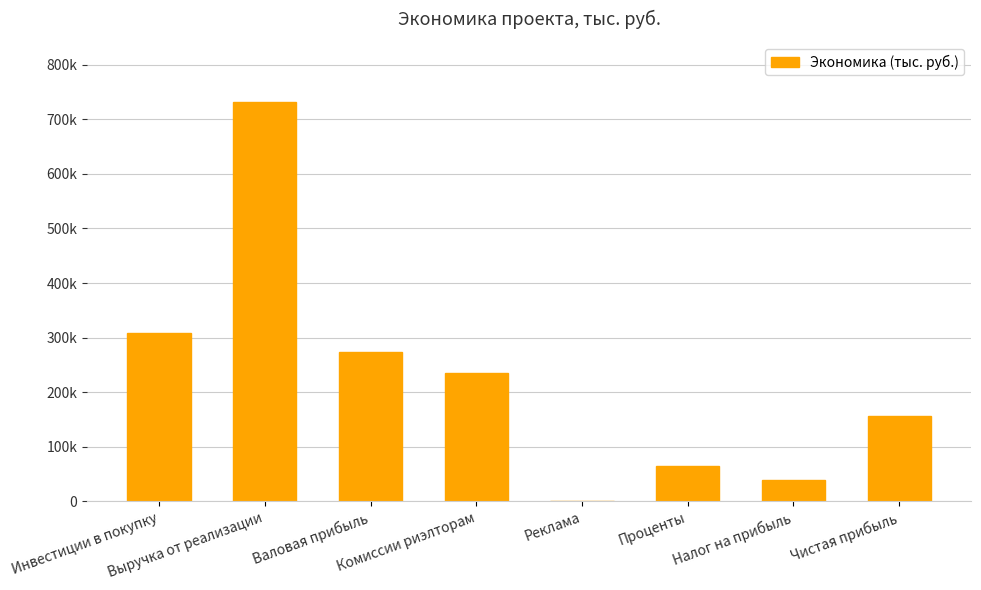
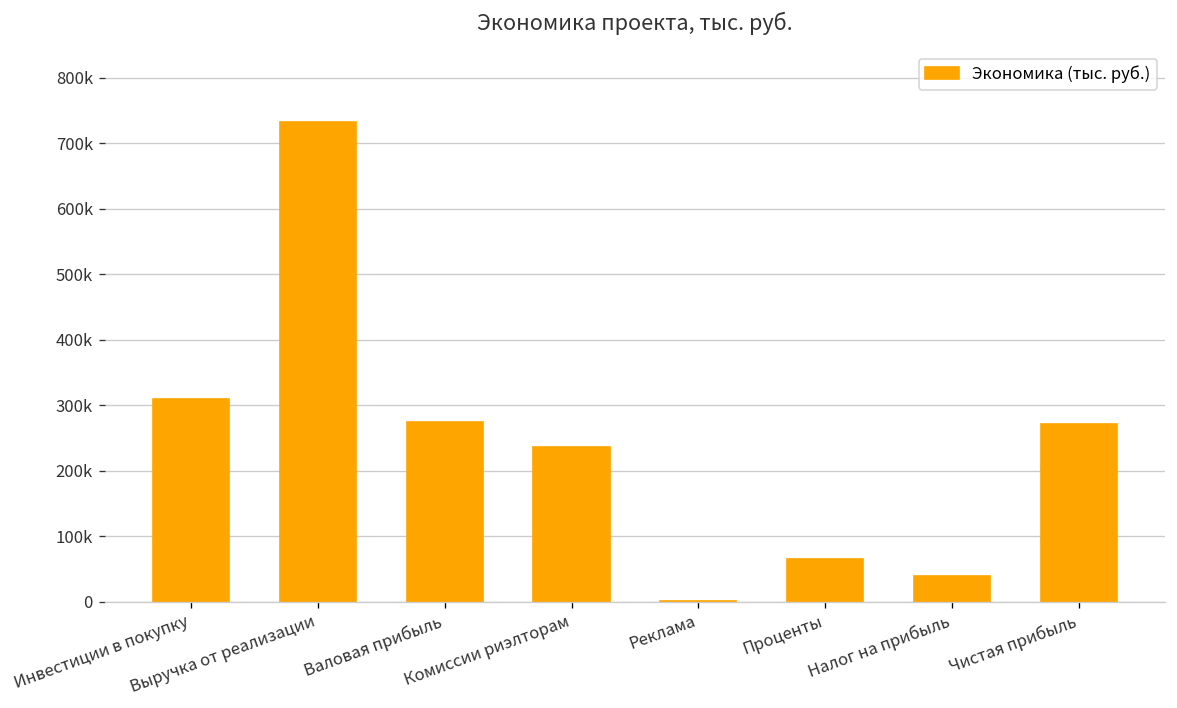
  {
    "Инвестиции в покупку": 310000,
    "Выручка от реализации": 730000,
    "Валовая прибыль": 270000,
    "Комиссии риэлторам": 240000,
    "Проценты": 70000,
    "Налог на прибыль": 40000,
-   "Чистая прибыль": 160000
+   "Чистая прибыль": 270000
  }
